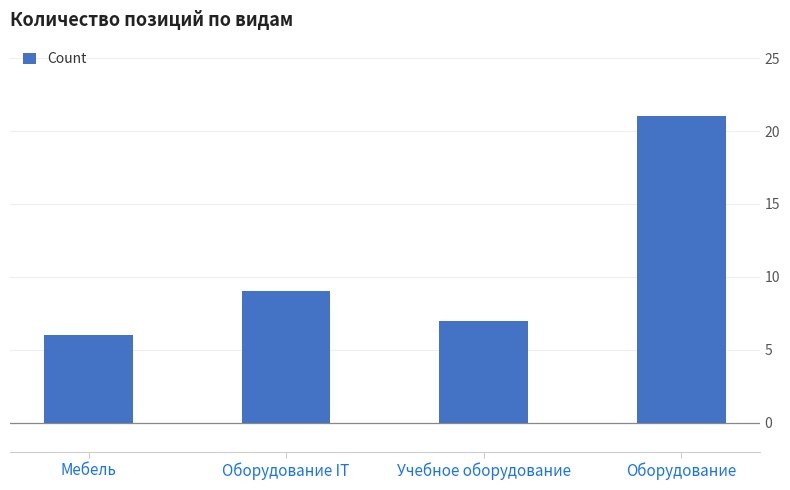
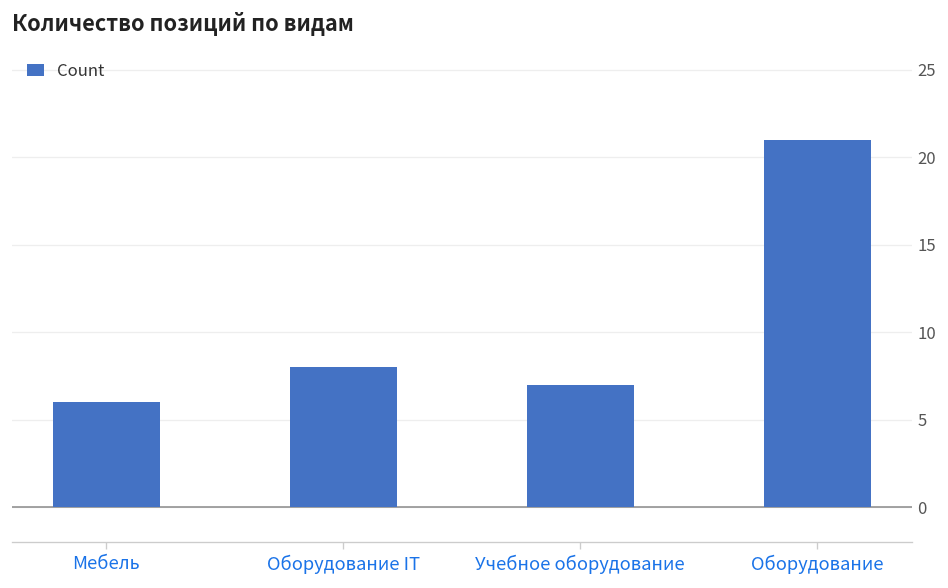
  {
    "Мебель": 6,
-   "Оборудование IT": 9,
+   "Оборудование IT": 8,
    "Учебное оборудование": 7,
    "Оборудование": 21
  }
